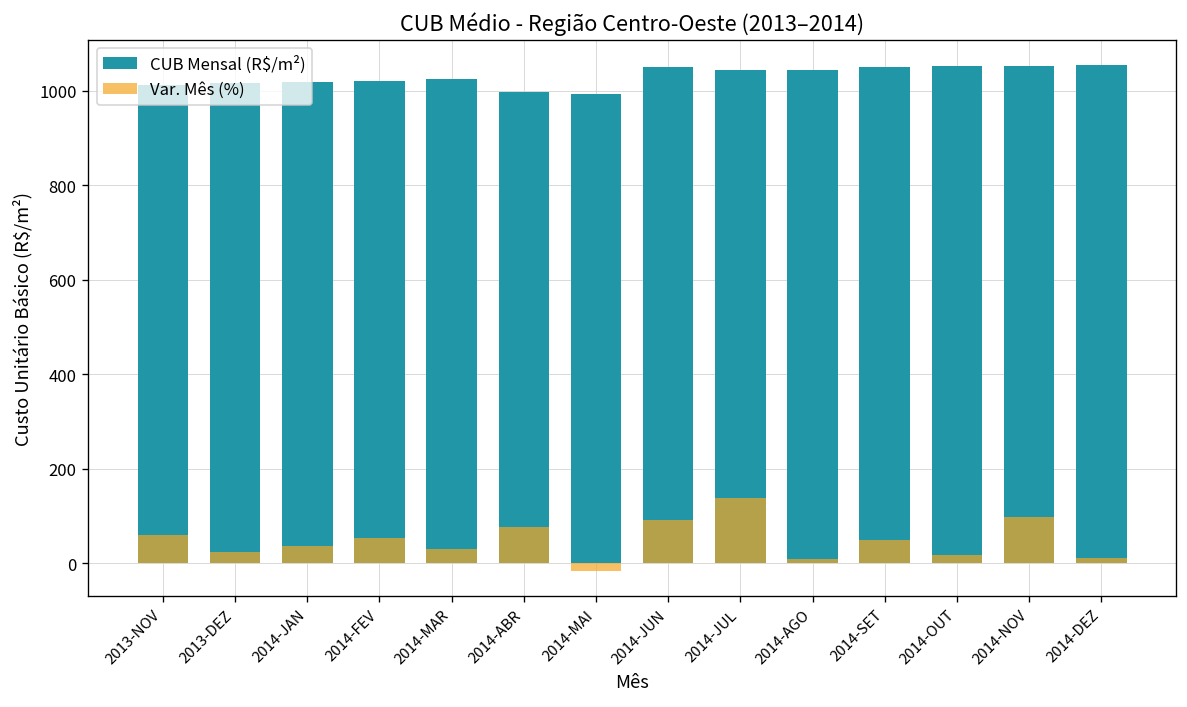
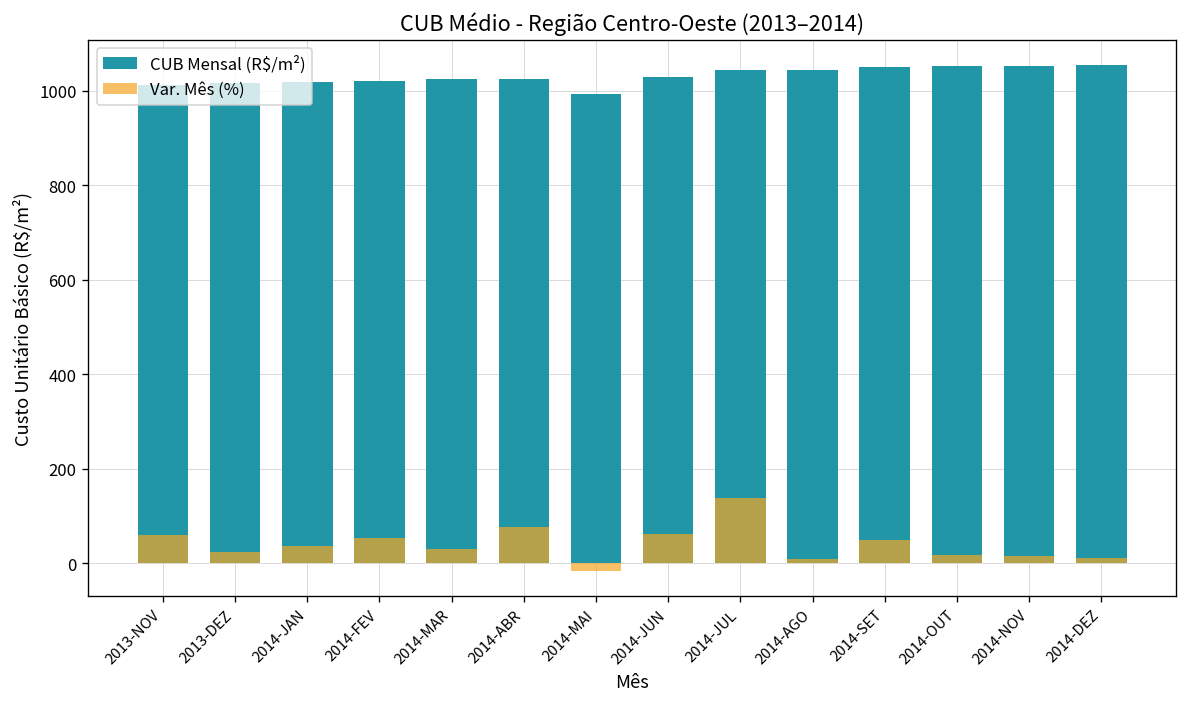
  {
    "CUB Mensal (R$/m²)": {
      "2014-FEV": 1020,
      "2014-MAR": 1020,
-     "2014-ABR": 1000,
+     "2014-ABR": 1030,
      "2014-MAI": 990,
-     "2014-JUN": 1050,
+     "2014-JUN": 1030,
      "2014-JUL": 1040,
      "2014-AGO": 1050,
      "2014-SET": 1050,
      "2014-OUT": 1050,
      "2014-NOV": 1050,
      "2014-DEZ": 1050
    },
    "Var. Mês (%)": {
      "2014-MAI": -20,
-     "2014-JUN": 90,
-     "2014-NOV": 100
+     "2014-JUN": 60,
+     "2014-NOV": 20
    }
  }
